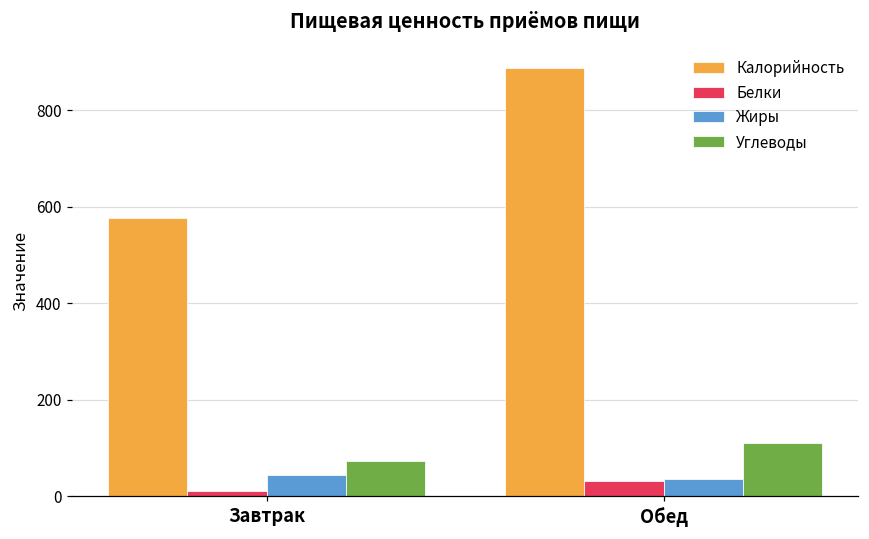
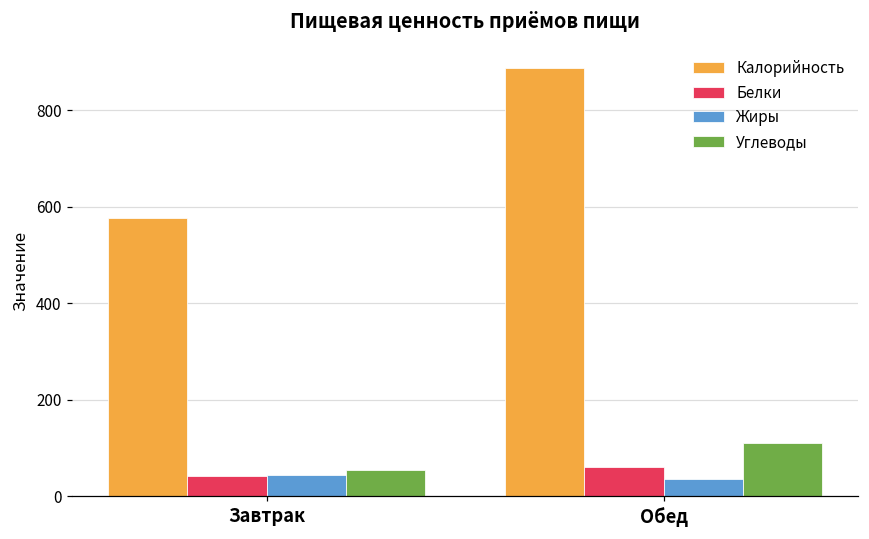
  {
    "Калорийность": {
      "Завтрак": 580,
      "Обед": 890
    },
    "Белки": {
-     "Завтрак": 10,
-     "Обед": 30
+     "Завтрак": 40,
+     "Обед": 60
    },
    "Жиры": {
      "Завтрак": 40,
      "Обед": 30
    },
    "Углеводы": {
-     "Завтрак": 70,
+     "Завтрак": 50,
      "Обед": 110
    }
  }
